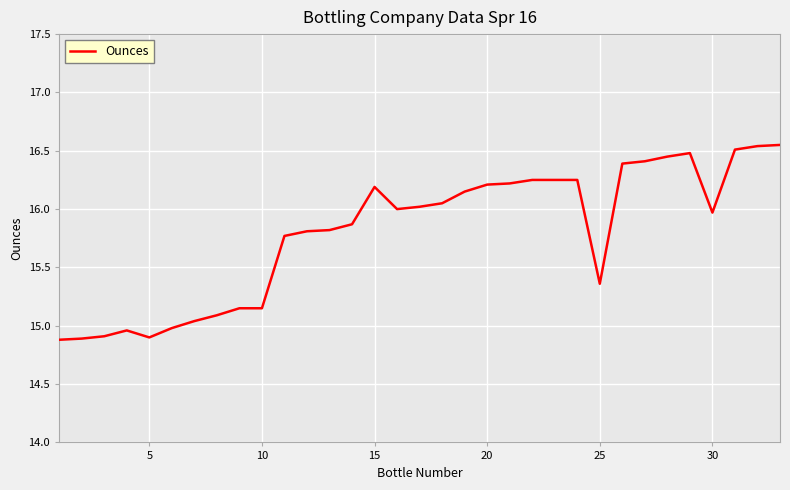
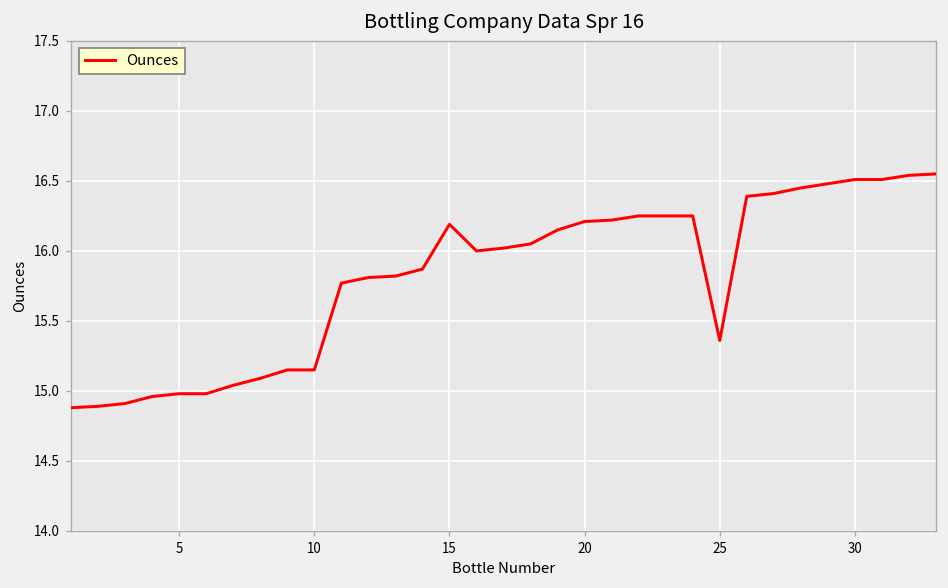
  {
-   "5": 14.90,
+   "5": 14.98,
    "10": 15.15,
    "15": 16.19,
    "20": 16.21,
    "25": 15.36,
-   "30": 15.97
+   "30": 16.51
  }
